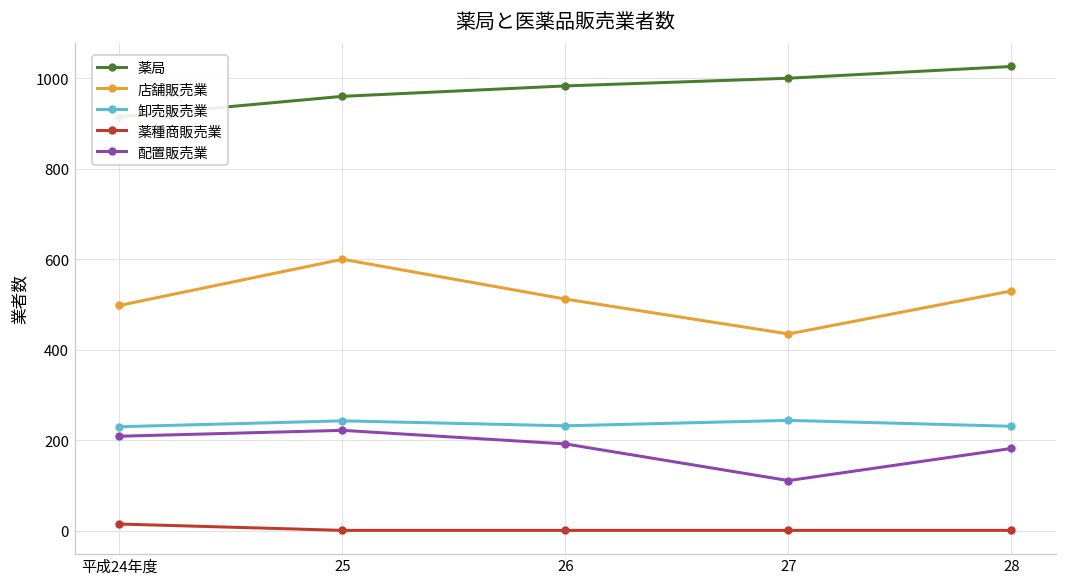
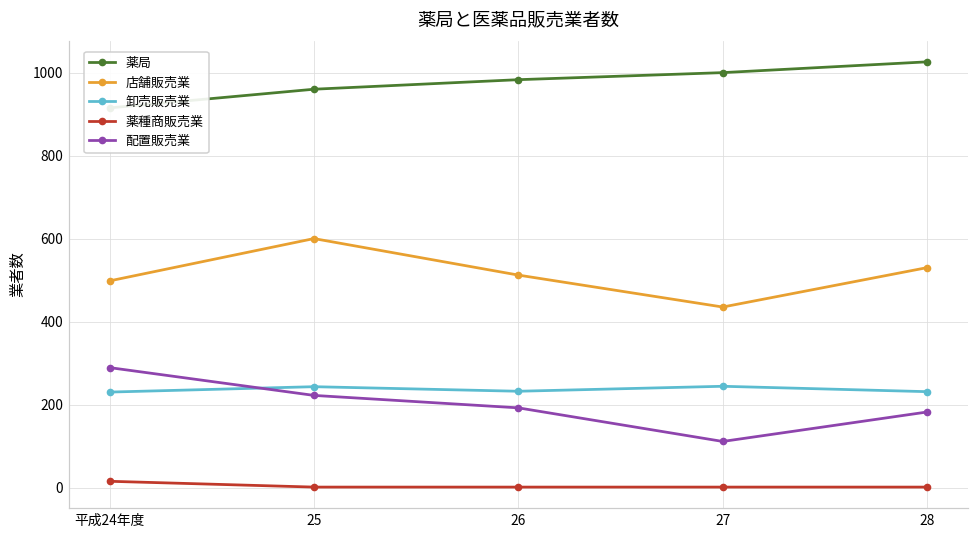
  {
    "薬局": {
      "25": 960,
      "26": 980,
      "27": 1000,
      "28": 1030
    },
    "店舗販売業": {
      "平成24年度": 500,
      "25": 600,
      "26": 510,
      "27": 440,
      "28": 530
    },
    "卸売販売業": {
      "平成24年度": 230,
      "25": 240,
      "26": 230,
      "27": 240,
      "28": 230
    },
    "薬種商販売業": {
      "平成24年度": 20,
      "25": 0,
      "26": 0,
      "27": 0,
      "28": 0
    },
    "配置販売業": {
-     "平成24年度": 210,
+     "平成24年度": 290,
      "25": 220,
      "26": 190,
      "27": 110,
      "28": 180
    }
  }
